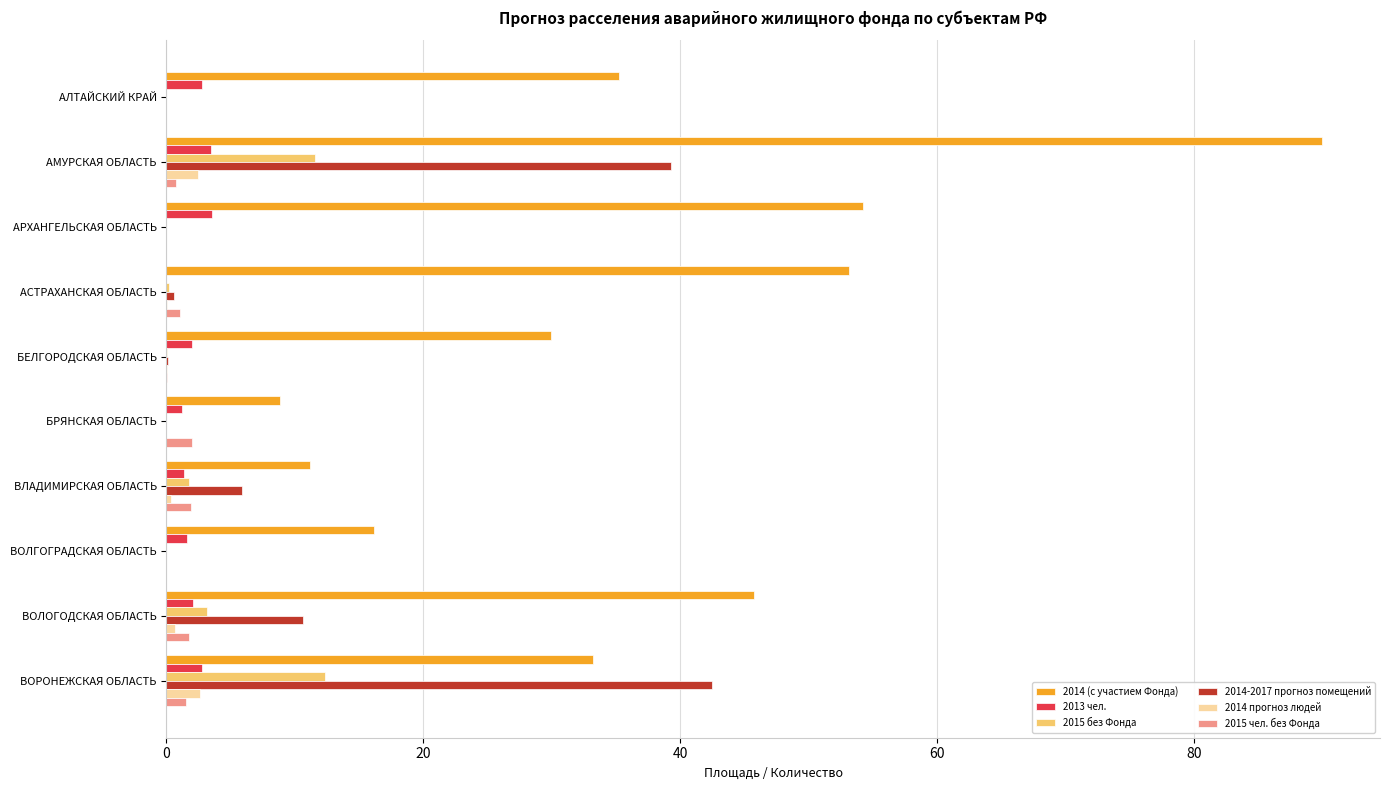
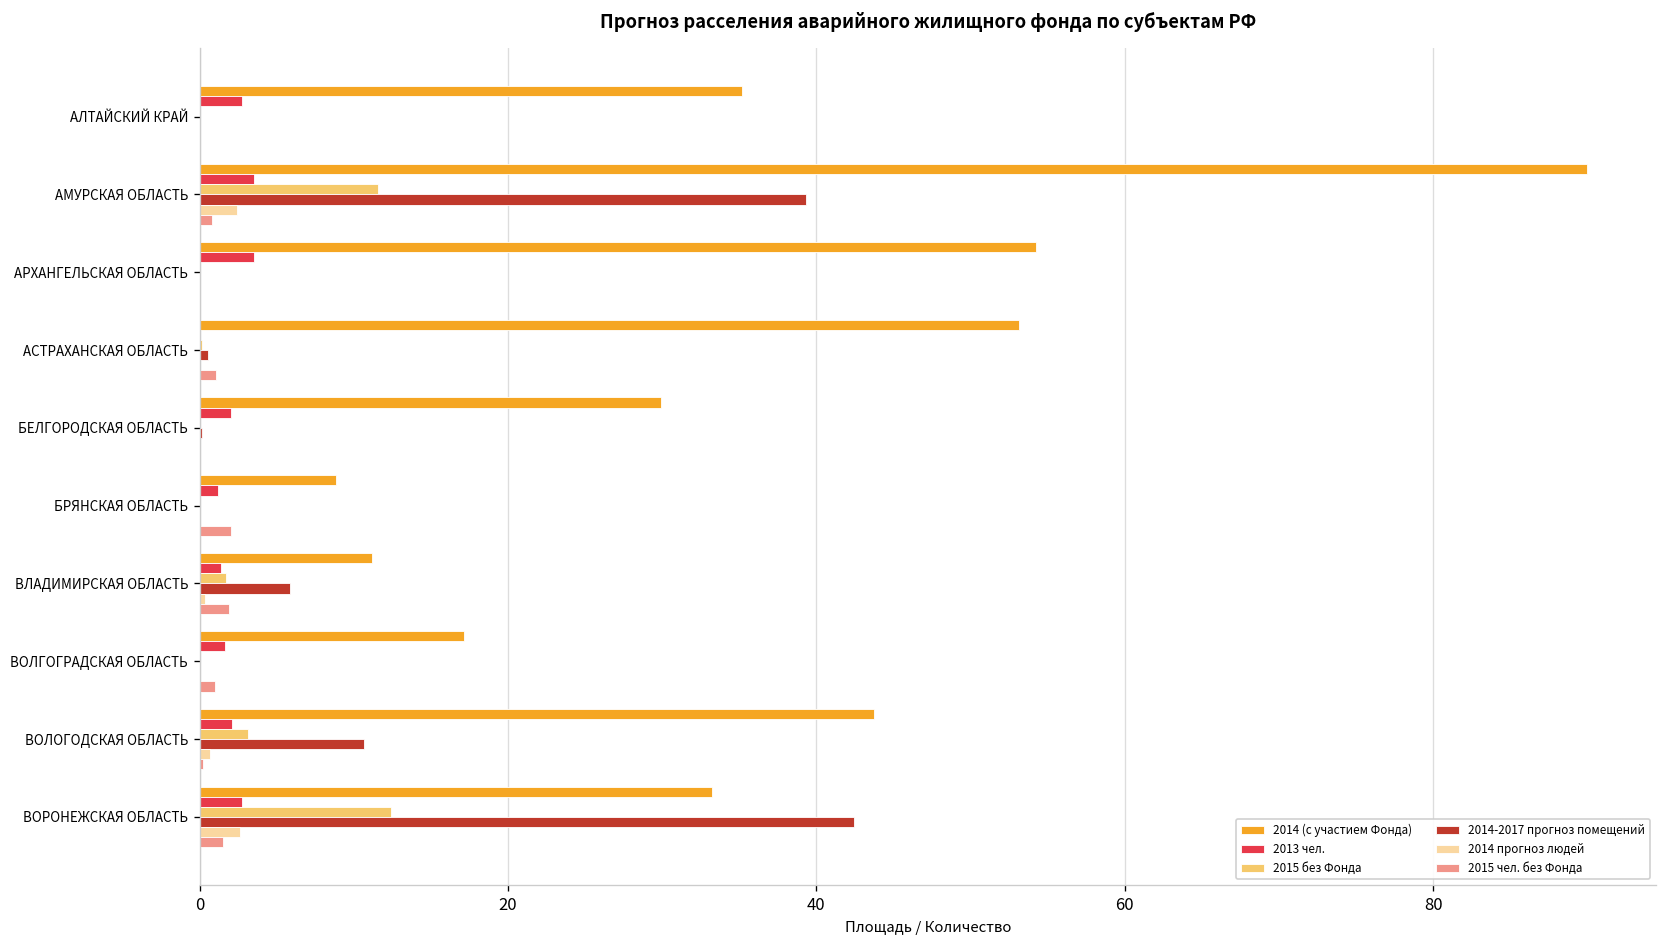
  {
    "2014 (с участием Фонда)": {
      "АЛТАЙСКИЙ КРАЙ": 35.2,
      "АМУРСКАЯ ОБЛАСТЬ": 90.0,
      "АРХАНГЕЛЬСКАЯ ОБЛАСТЬ": 54.2,
      "АСТРАХАНСКАЯ ОБЛАСТЬ": 53.1,
      "БЕЛГОРОДСКАЯ ОБЛАСТЬ": 29.9,
      "БРЯНСКАЯ ОБЛАСТЬ": 8.8,
      "ВЛАДИМИРСКАЯ ОБЛАСТЬ": 11.2,
-     "ВОЛГОГРАДСКАЯ ОБЛАСТЬ": 16.2,
-     "ВОЛОГОДСКАЯ ОБЛАСТЬ": 45.8,
+     "ВОЛГОГРАДСКАЯ ОБЛАСТЬ": 17.2,
+     "ВОЛОГОДСКАЯ ОБЛАСТЬ": 43.8,
      "ВОРОНЕЖСКАЯ ОБЛАСТЬ": 33.2
    },
    "2015 чел. без Фонда": {
      "АЛТАЙСКИЙ КРАЙ": 0.0,
      "АМУРСКАЯ ОБЛАСТЬ": 0.8,
      "АРХАНГЕЛЬСКАЯ ОБЛАСТЬ": 0.0,
      "АСТРАХАНСКАЯ ОБЛАСТЬ": 1.1,
      "БРЯНСКАЯ ОБЛАСТЬ": 2.0,
      "ВЛАДИМИРСКАЯ ОБЛАСТЬ": 1.9,
-     "ВОЛГОГРАДСКАЯ ОБЛАСТЬ": 0,
-     "ВОЛОГОДСКАЯ ОБЛАСТЬ": 1.7,
+     "ВОЛГОГРАДСКАЯ ОБЛАСТЬ": 1,
+     "ВОЛОГОДСКАЯ ОБЛАСТЬ": 0.2,
      "ВОРОНЕЖСКАЯ ОБЛАСТЬ": 1.5
    }
  }
